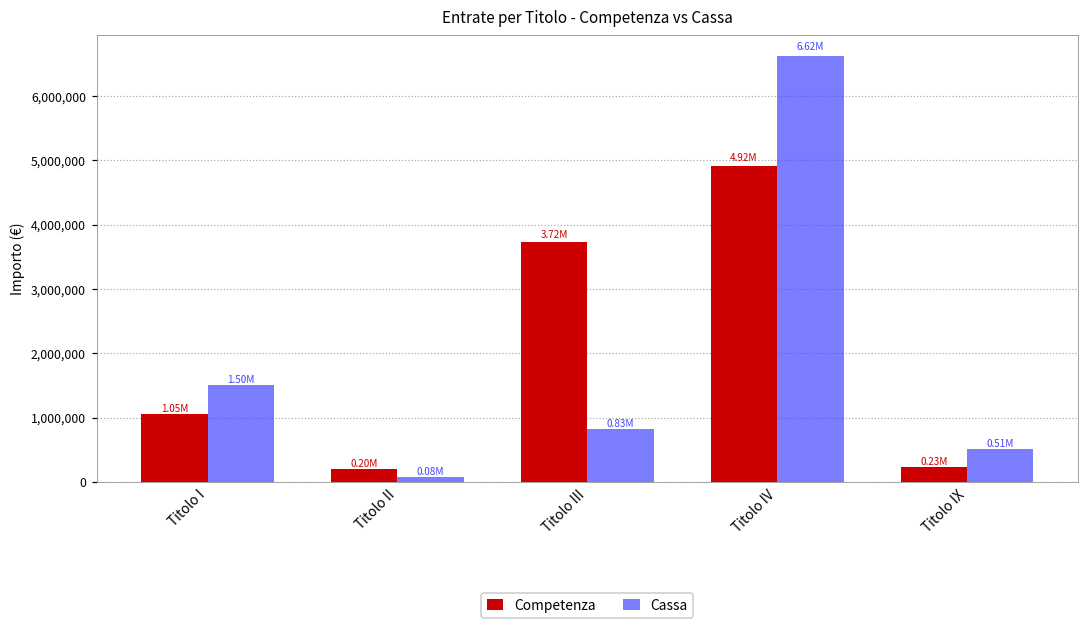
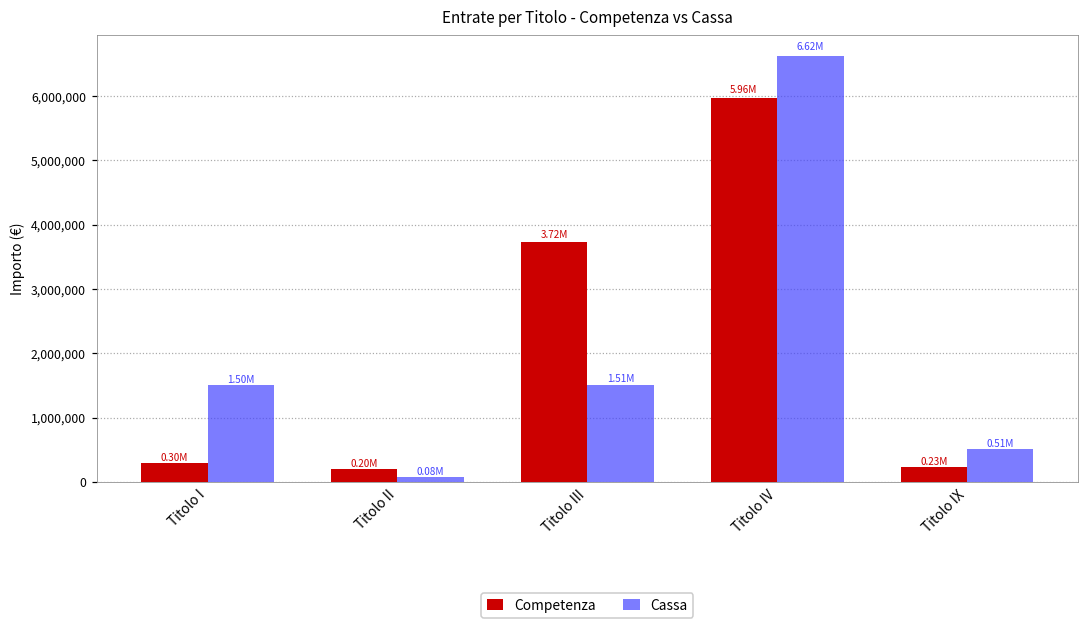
  {
    "Competenza": {
-     "Titolo I": "1.05M",
+     "Titolo I": "0.30M",
      "Titolo II": "0.20M",
      "Titolo III": "3.72M",
-     "Titolo IV": "4.92M",
+     "Titolo IV": "5.96M",
      "Titolo IX": "0.23M"
    },
    "Cassa": {
      "Titolo I": "1.50M",
      "Titolo II": "0.08M",
-     "Titolo III": "0.83M",
+     "Titolo III": "1.51M",
      "Titolo IV": "6.62M",
      "Titolo IX": "0.51M"
    }
  }
